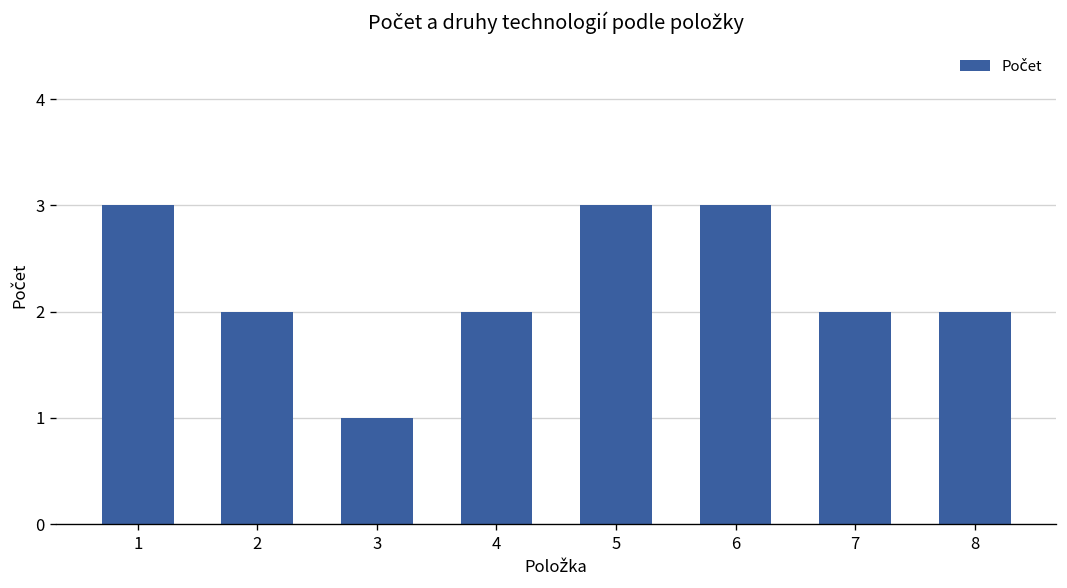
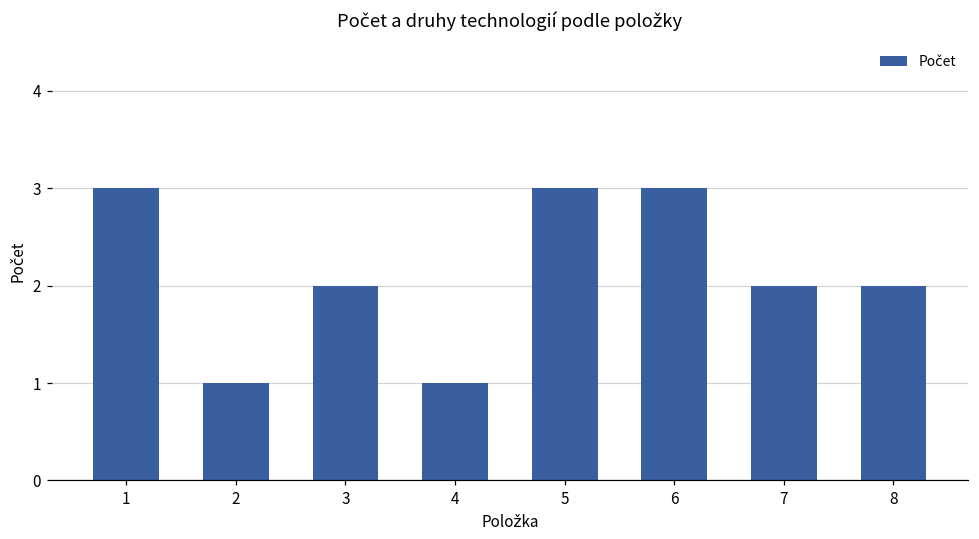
  {
    "1": 3,
-   "2": 2,
-   "3": 1,
-   "4": 2,
+   "2": 1,
+   "3": 2,
+   "4": 1,
    "5": 3,
    "6": 3,
    "7": 2,
    "8": 2
  }
